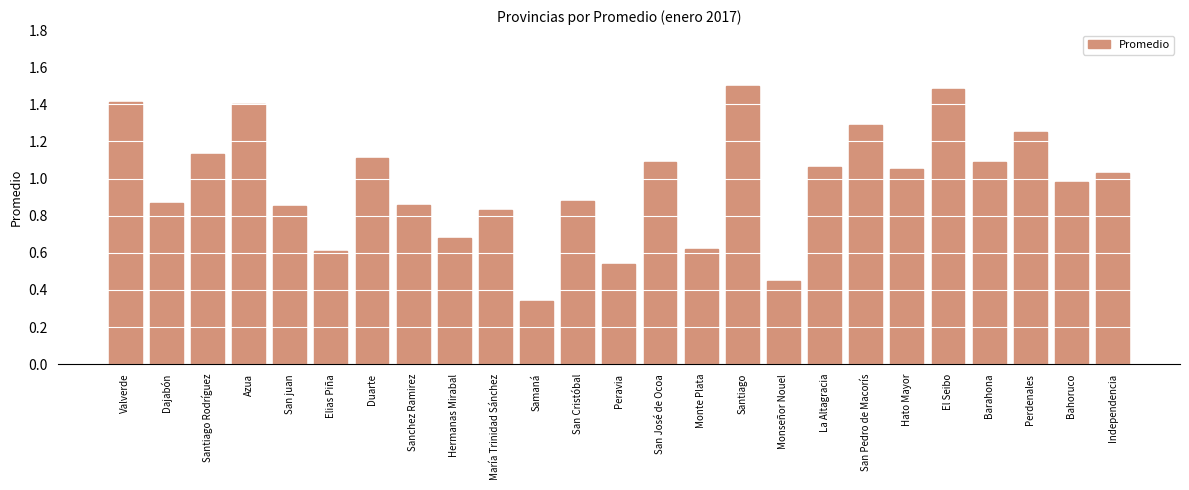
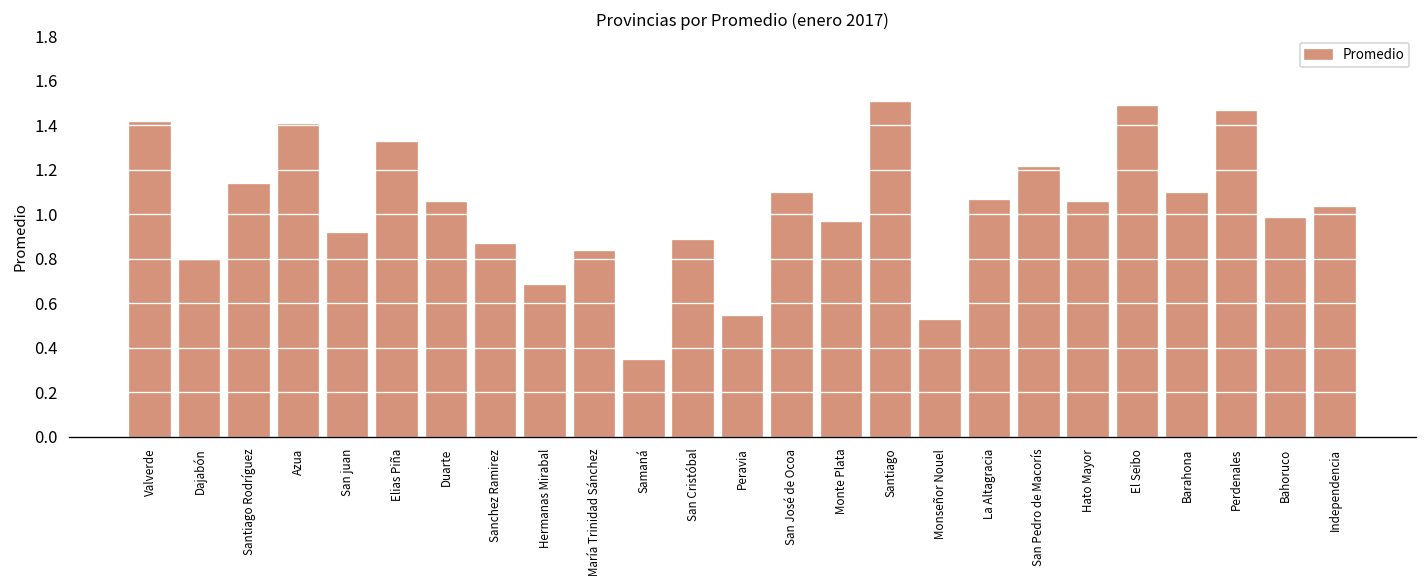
  {
    "Valverde": 1.41,
-   "Dajabón": 0.87,
+   "Dajabón": 0.79,
    "Santiago Rodríguez": 1.13,
    "Azua": 1.40,
-   "San juan": 0.85,
-   "Elias Piña": 0.61,
-   "Duarte": 1.11,
+   "San juan": 0.91,
+   "Elias Piña": 1.32,
+   "Duarte": 1.05,
    "Sanchez Ramirez": 0.86,
    "Hermanas Mirabal": 0.68,
    "María Trinidad Sánchez": 0.83,
    "Samaná": 0.34,
    "San Cristóbal": 0.88,
    "Peravia": 0.54,
    "San José de Ocoa": 1.09,
-   "Monte Plata": 0.62,
+   "Monte Plata": 0.96,
    "Santiago": 1.50,
-   "Monseñor Nouel": 0.45,
+   "Monseñor Nouel": 0.52,
    "La Altagracia": 1.06,
-   "San Pedro de Macorís": 1.29,
+   "San Pedro de Macorís": 1.21,
    "Hato Mayor": 1.05,
    "El Seibo": 1.48,
    "Barahona": 1.09,
-   "Perdenales": 1.25,
+   "Perdenales": 1.46,
    "Bahoruco": 0.98,
    "Independencia": 1.03
  }
